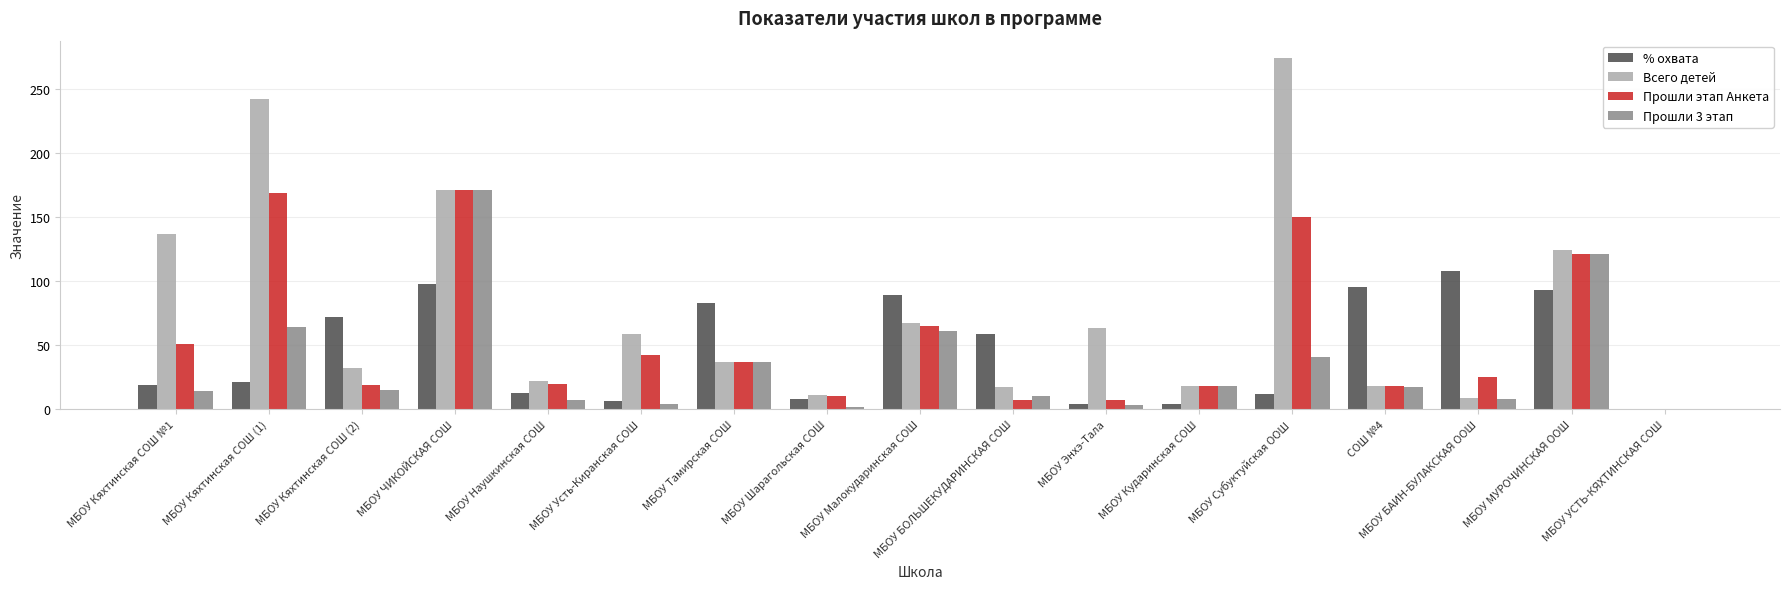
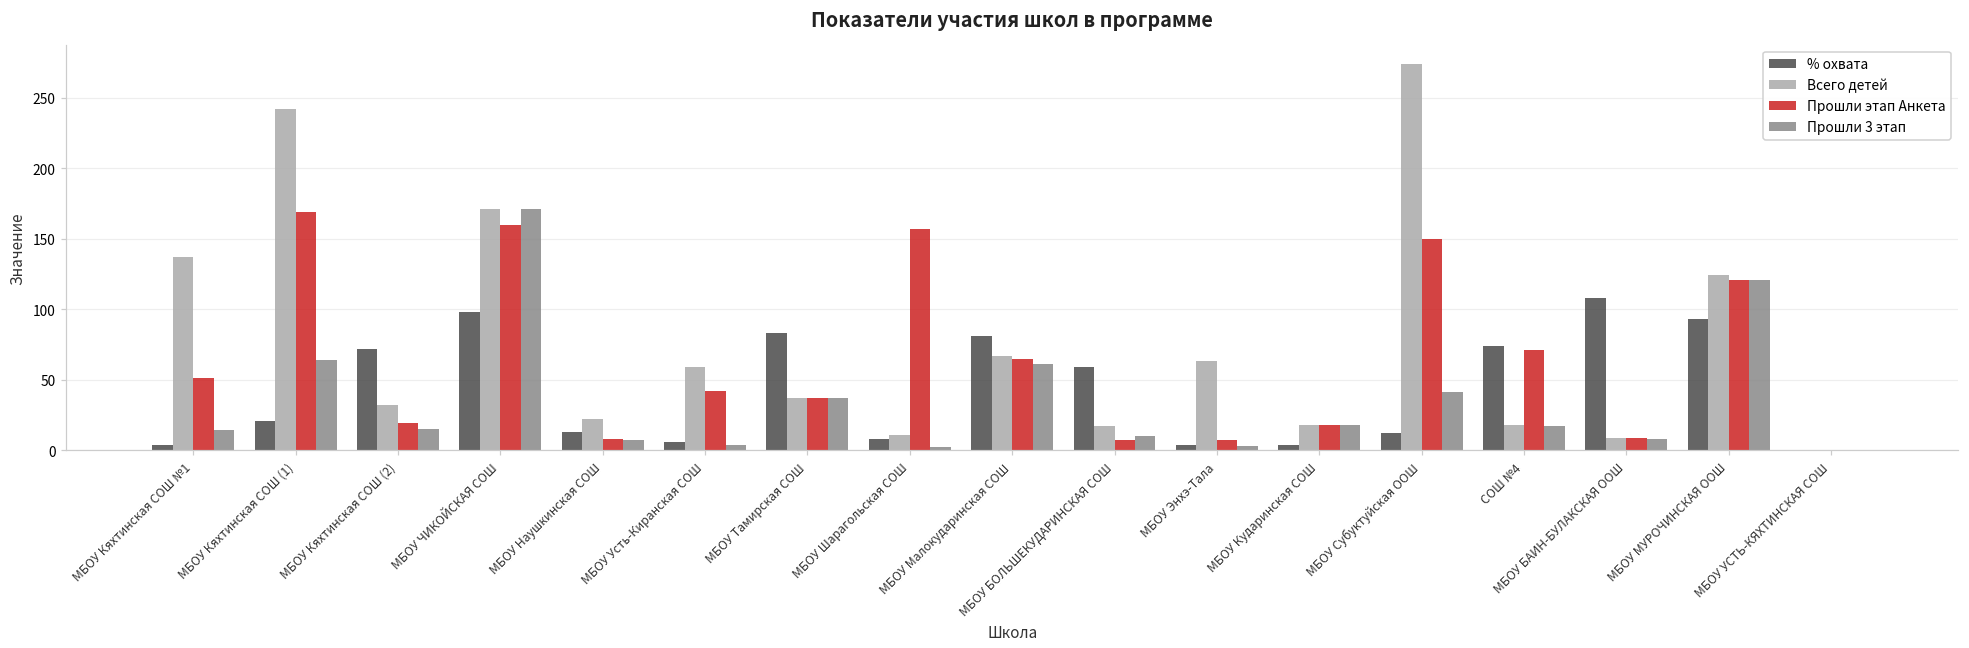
  {
    "% охвата": {
-     "МБОУ Кяхтинская СОШ №1": 19,
+     "МБОУ Кяхтинская СОШ №1": 4,
      "МБОУ Кяхтинская СОШ (1)": 21,
      "МБОУ Кяхтинская СОШ (2)": 72,
      "МБОУ ЧИКОЙСКАЯ СОШ": 98,
      "МБОУ Наушкинская СОШ": 13,
      "МБОУ Усть-Киранская СОШ": 6,
      "МБОУ Тамирская СОШ": 83,
      "МБОУ Шарагольская СОШ": 8,
-     "МБОУ Малокударинская СОШ": 89,
+     "МБОУ Малокударинская СОШ": 81,
      "МБОУ БОЛЬШЕКУДАРИНСКАЯ СОШ": 59,
      "МБОУ Энхэ-Тала": 4,
      "МБОУ Кударинская СОШ": 4,
      "МБОУ Субуктуйская ООШ": 12,
-     "СОШ №4": 95,
+     "СОШ №4": 74,
      "МБОУ БАИН-БУЛАКСКАЯ ООШ": 108,
      "МБОУ МУРОЧИНСКАЯ ООШ": 93,
      "МБОУ УСТЬ-КЯХТИНСКАЯ СОШ": 0
    },
    "Прошли этап Анкета": {
      "МБОУ Кяхтинская СОШ №1": 51,
      "МБОУ Кяхтинская СОШ (1)": 169,
      "МБОУ Кяхтинская СОШ (2)": 19,
-     "МБОУ ЧИКОЙСКАЯ СОШ": 171,
-     "МБОУ Наушкинская СОШ": 20,
+     "МБОУ ЧИКОЙСКАЯ СОШ": 160,
+     "МБОУ Наушкинская СОШ": 8,
      "МБОУ Усть-Киранская СОШ": 42,
      "МБОУ Тамирская СОШ": 37,
-     "МБОУ Шарагольская СОШ": 10,
+     "МБОУ Шарагольская СОШ": 157,
      "МБОУ Малокударинская СОШ": 65,
      "МБОУ БОЛЬШЕКУДАРИНСКАЯ СОШ": 7,
      "МБОУ Энхэ-Тала": 7,
      "МБОУ Кударинская СОШ": 18,
      "МБОУ Субуктуйская ООШ": 150,
-     "СОШ №4": 18,
-     "МБОУ БАИН-БУЛАКСКАЯ ООШ": 25,
+     "СОШ №4": 71,
+     "МБОУ БАИН-БУЛАКСКАЯ ООШ": 9,
      "МБОУ МУРОЧИНСКАЯ ООШ": 121,
      "МБОУ УСТЬ-КЯХТИНСКАЯ СОШ": 0
    }
  }
